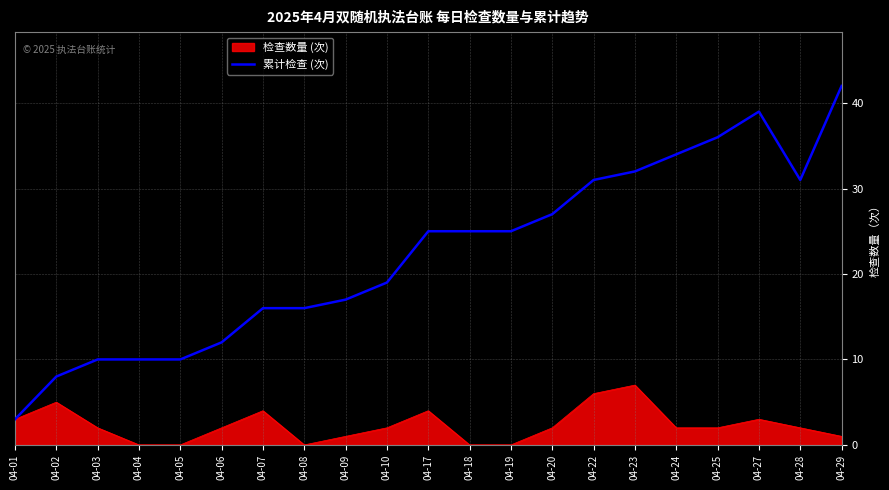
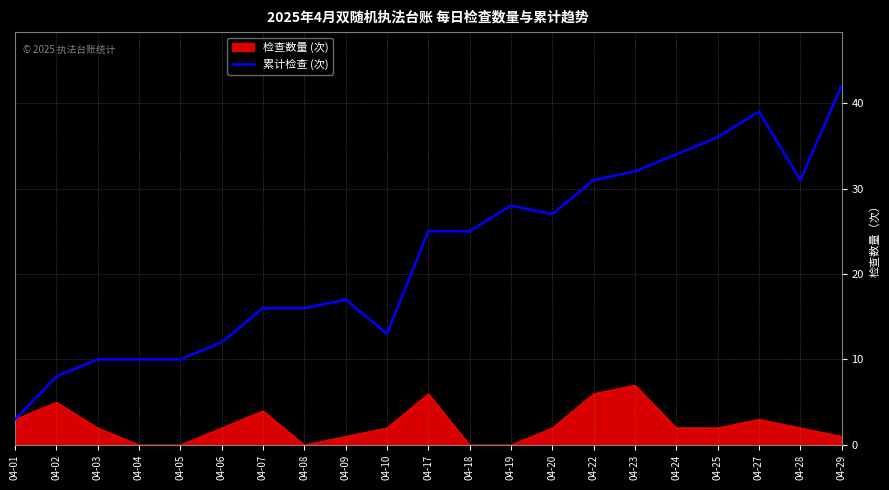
  {
    "检查数量 (次)": {
      "04-02": 5,
      "04-03": 2,
      "04-04": 0,
      "04-05": 0,
      "04-06": 2,
      "04-07": 4,
      "04-08": 0,
      "04-09": 1,
      "04-10": 2,
-     "04-17": 4,
+     "04-17": 6,
      "04-18": 0,
      "04-19": 0,
      "04-20": 2,
      "04-22": 6,
      "04-23": 7,
      "04-24": 2,
      "04-25": 2,
      "04-27": 3,
      "04-28": 2,
      "04-29": 1
    },
    "累计检查 (次)": {
      "04-02": 8,
      "04-03": 10,
      "04-04": 10,
      "04-05": 10,
      "04-06": 12,
      "04-07": 16,
      "04-08": 16,
      "04-09": 17,
-     "04-10": 19,
+     "04-10": 13,
      "04-17": 25,
      "04-18": 25,
-     "04-19": 25,
+     "04-19": 28,
      "04-20": 27,
      "04-22": 31,
      "04-23": 32,
      "04-24": 34,
      "04-25": 36,
      "04-27": 39,
      "04-28": 31,
      "04-29": 42
    }
  }
